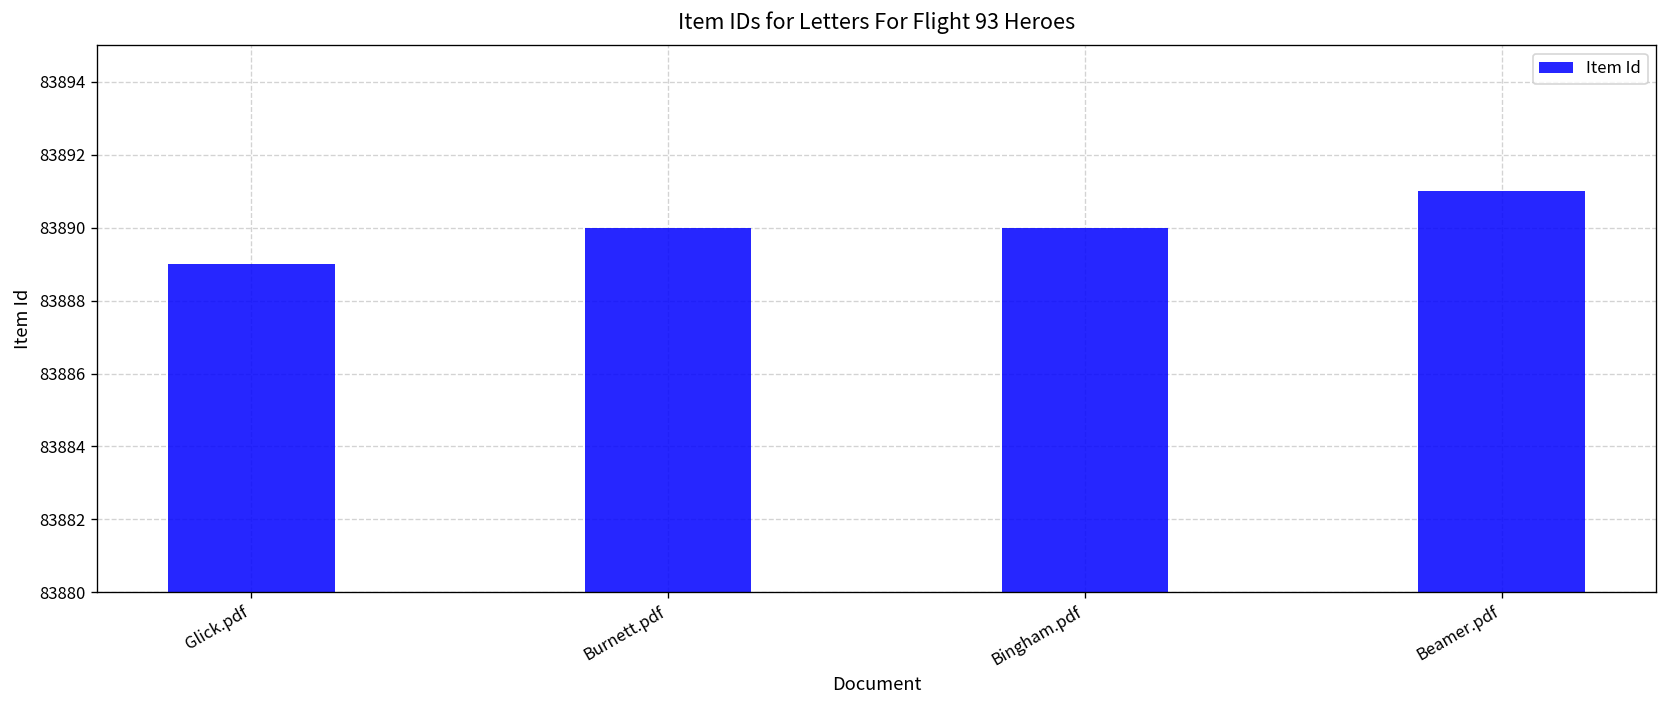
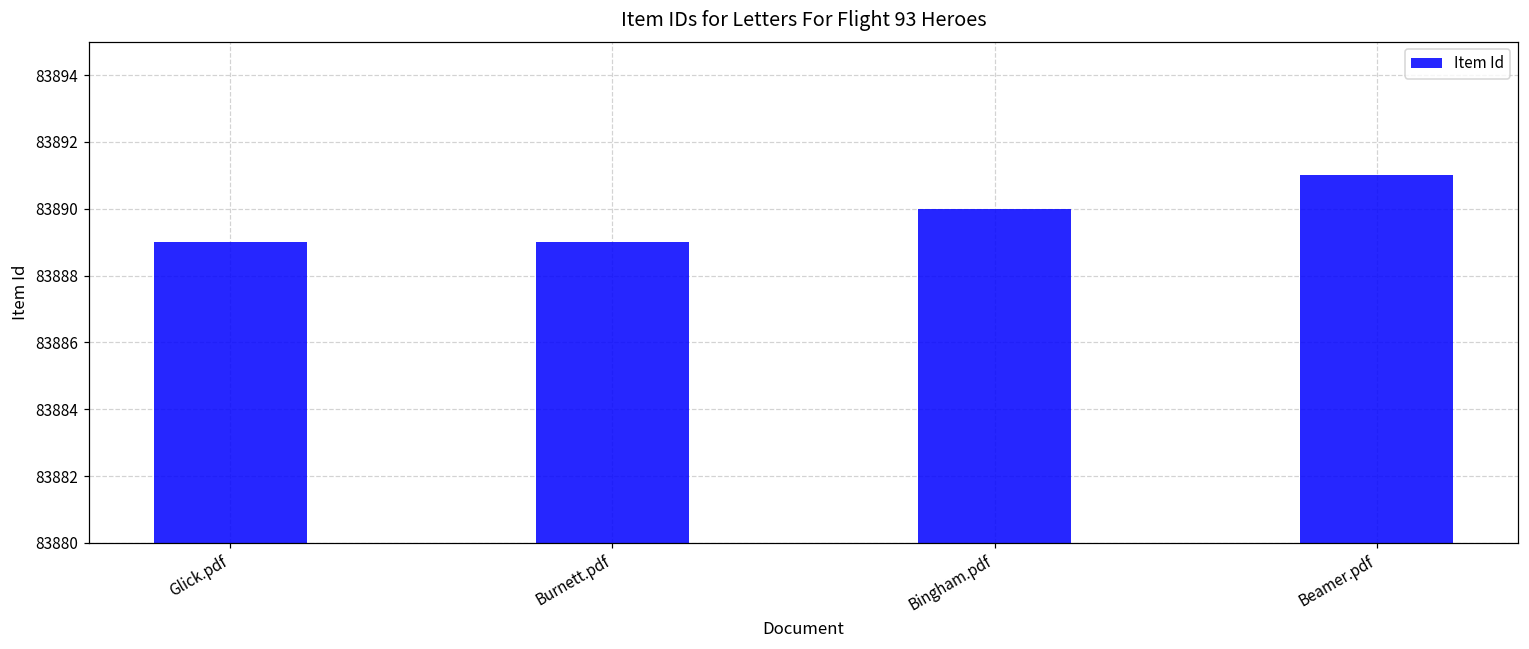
  {
    "Glick.pdf": 83889,
-   "Burnett.pdf": 83890,
+   "Burnett.pdf": 83889,
    "Bingham.pdf": 83890,
    "Beamer.pdf": 83891
  }
